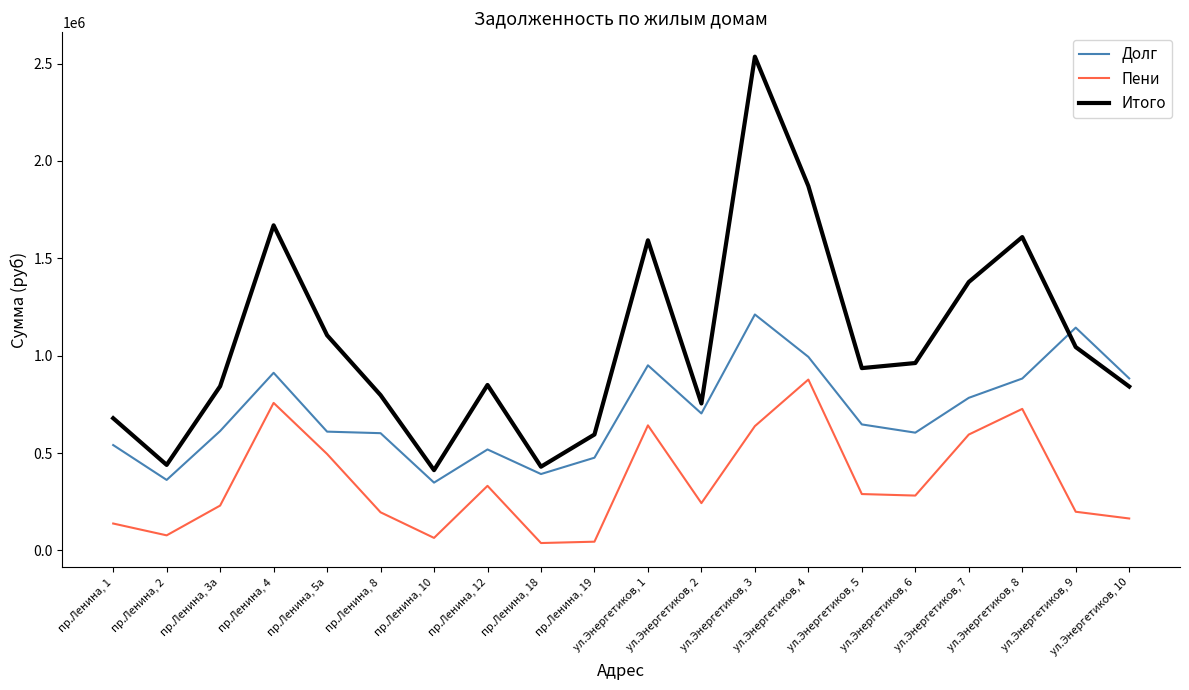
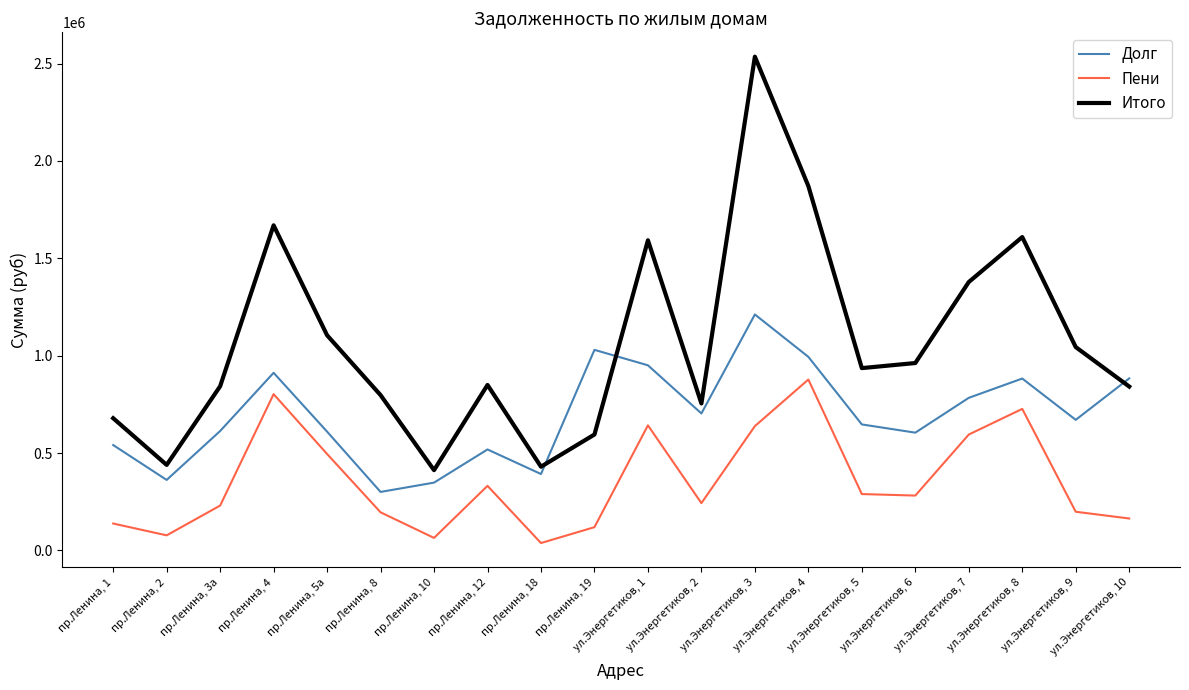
  {
    "Долг": {
      "пр.Ленина, 1": 540000,
      "пр.Ленина, 2": 360000,
      "пр.Ленина, 3а": 610000,
      "пр.Ленина, 4": 910000,
      "пр.Ленина, 5а": 610000,
-     "пр.Ленина, 8": 600000,
+     "пр.Ленина, 8": 300000,
      "пр.Ленина, 10": 350000,
      "пр.Ленина, 12": 520000,
      "пр.Ленина, 18": 390000,
-     "пр.Ленина, 19": 480000,
+     "пр.Ленина, 19": 1030000,
      "ул.Энергетиков, 1": 950000,
      "ул.Энергетиков, 2": 700000,
      "ул.Энергетиков, 3": 1210000,
      "ул.Энергетиков, 4": 990000,
      "ул.Энергетиков, 5": 650000,
      "ул.Энергетиков, 6": 600000,
      "ул.Энергетиков, 7": 780000,
      "ул.Энергетиков, 8": 880000,
-     "ул.Энергетиков, 9": 1140000,
+     "ул.Энергетиков, 9": 670000,
      "ул.Энергетиков, 10": 880000
    },
    "Пени": {
      "пр.Ленина, 1": 140000,
      "пр.Ленина, 2": 80000,
      "пр.Ленина, 3а": 230000,
-     "пр.Ленина, 4": 760000,
+     "пр.Ленина, 4": 800000,
      "пр.Ленина, 5а": 500000,
      "пр.Ленина, 8": 200000,
      "пр.Ленина, 10": 60000,
      "пр.Ленина, 12": 330000,
      "пр.Ленина, 18": 40000,
-     "пр.Ленина, 19": 40000,
+     "пр.Ленина, 19": 120000,
      "ул.Энергетиков, 1": 640000,
      "ул.Энергетиков, 2": 240000,
      "ул.Энергетиков, 3": 640000,
      "ул.Энергетиков, 4": 880000,
      "ул.Энергетиков, 5": 290000,
      "ул.Энергетиков, 6": 280000,
      "ул.Энергетиков, 7": 590000,
      "ул.Энергетиков, 8": 730000,
      "ул.Энергетиков, 9": 200000,
      "ул.Энергетиков, 10": 160000
    },
    "Итого": {
      "пр.Ленина, 1": 680000,
      "пр.Ленина, 2": 440000,
      "пр.Ленина, 3а": 840000,
      "пр.Ленина, 4": 1670000,
      "пр.Ленина, 5а": 1100000,
      "пр.Ленина, 8": 800000,
      "пр.Ленина, 10": 410000,
      "пр.Ленина, 12": 850000,
      "пр.Ленина, 18": 430000,
      "пр.Ленина, 19": 600000,
      "ул.Энергетиков, 1": 1590000,
      "ул.Энергетиков, 2": 750000,
      "ул.Энергетиков, 3": 2540000,
      "ул.Энергетиков, 4": 1870000,
      "ул.Энергетиков, 5": 940000,
      "ул.Энергетиков, 6": 960000,
      "ул.Энергетиков, 7": 1380000,
      "ул.Энергетиков, 8": 1610000,
      "ул.Энергетиков, 9": 1040000,
      "ул.Энергетиков, 10": 840000
    }
  }
